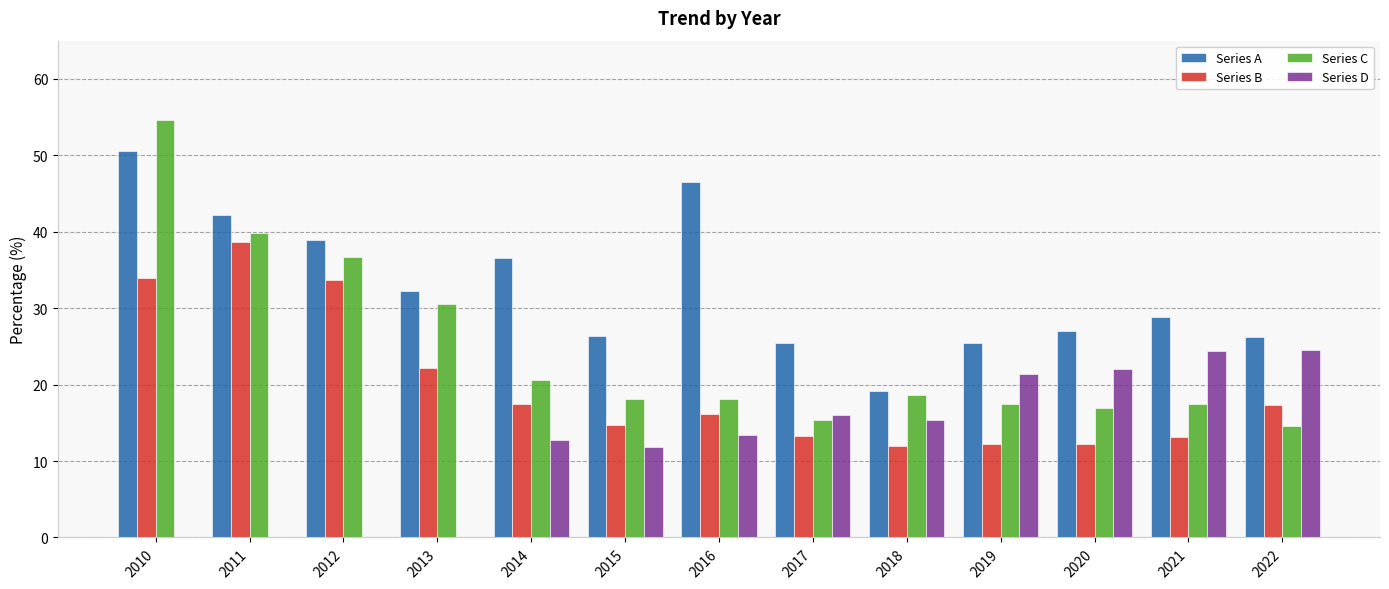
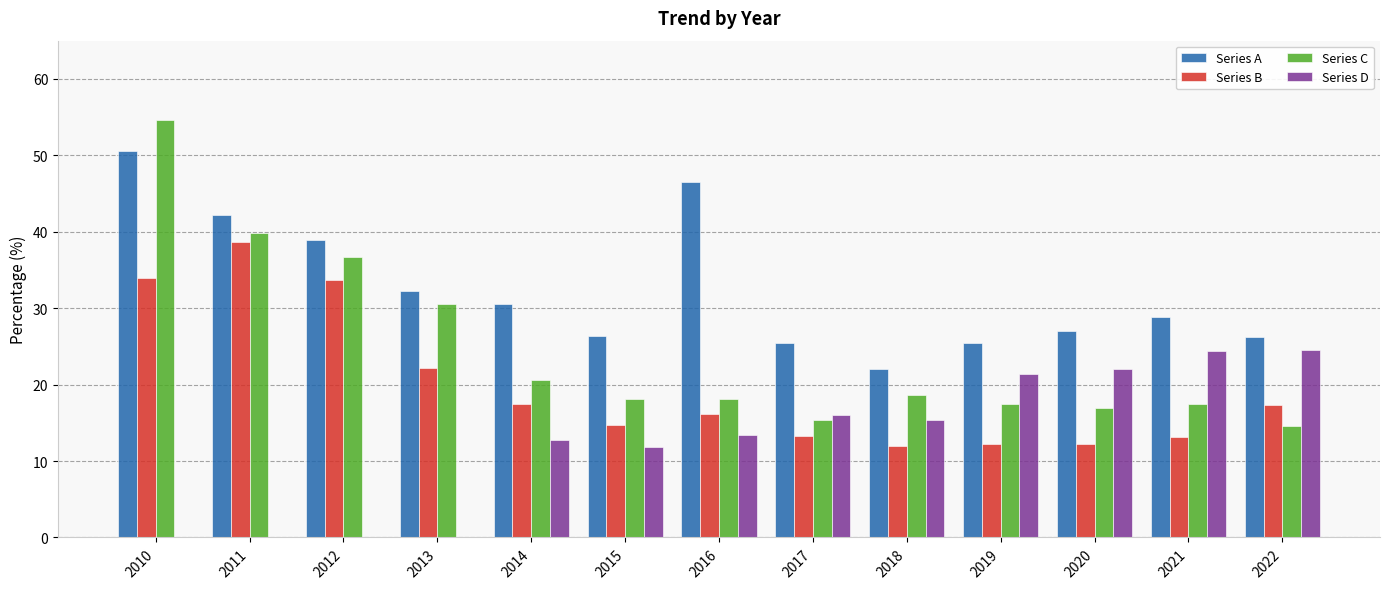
  {
    "Series A": {
      "2010": 51,
      "2011": 42,
      "2012": 39,
      "2013": 32,
-     "2014": 37,
+     "2014": 31,
      "2015": 26,
      "2016": 47,
      "2017": 26,
-     "2018": 19,
+     "2018": 22,
      "2019": 26,
      "2020": 27,
      "2021": 29,
      "2022": 26
    },
    "Series B": {
      "2010": 34,
      "2011": 39,
      "2012": 34,
      "2013": 22,
      "2014": 17,
      "2015": 15,
      "2016": 16,
      "2017": 13,
      "2018": 12,
      "2019": 12,
      "2020": 12,
      "2021": 13,
      "2022": 17
    },
    "Series C": {
      "2010": 55,
      "2011": 40,
      "2012": 37,
      "2013": 31,
      "2014": 21,
      "2015": 18,
      "2016": 18,
      "2017": 15,
      "2018": 19,
      "2019": 17,
      "2020": 17,
      "2021": 17,
      "2022": 15
    },
    "Series D": {
      "2010": 0,
      "2011": 0,
      "2012": 0,
      "2013": 0,
      "2014": 13,
      "2015": 12,
      "2016": 13,
      "2017": 16,
      "2018": 15,
      "2019": 21,
      "2020": 22,
      "2021": 24,
      "2022": 25
    }
  }
